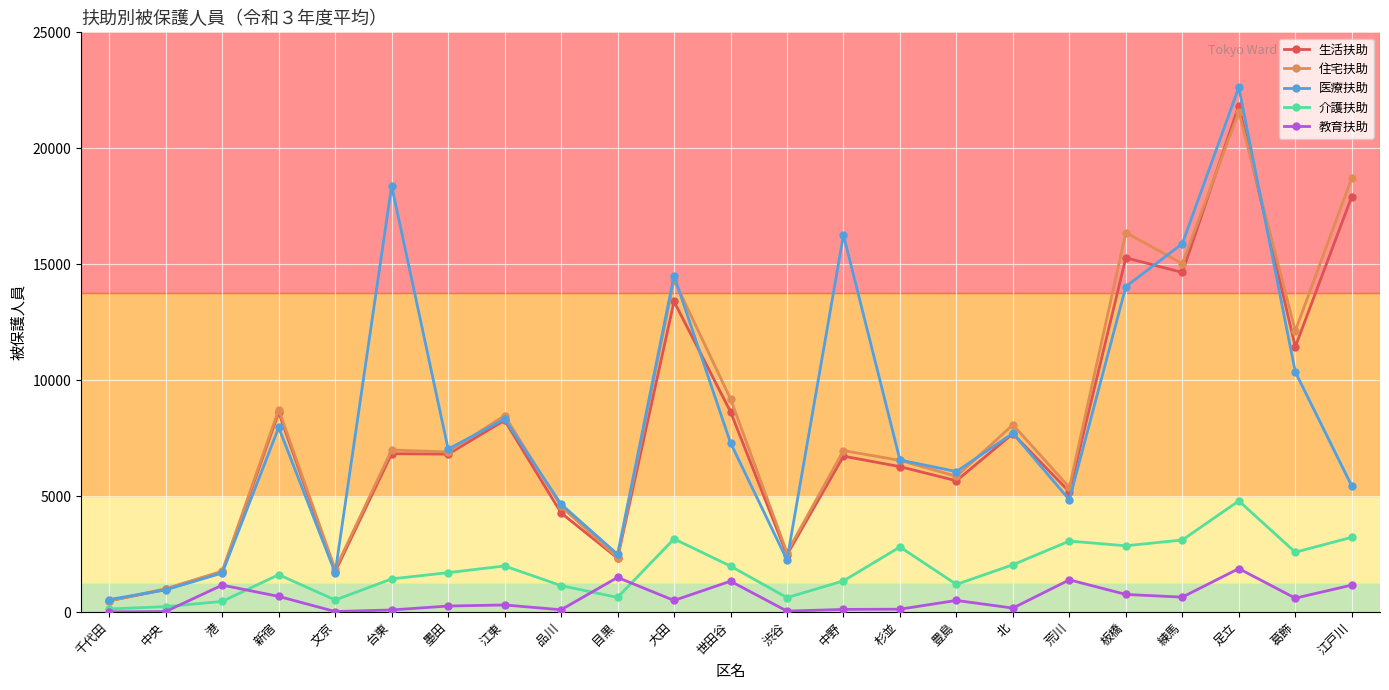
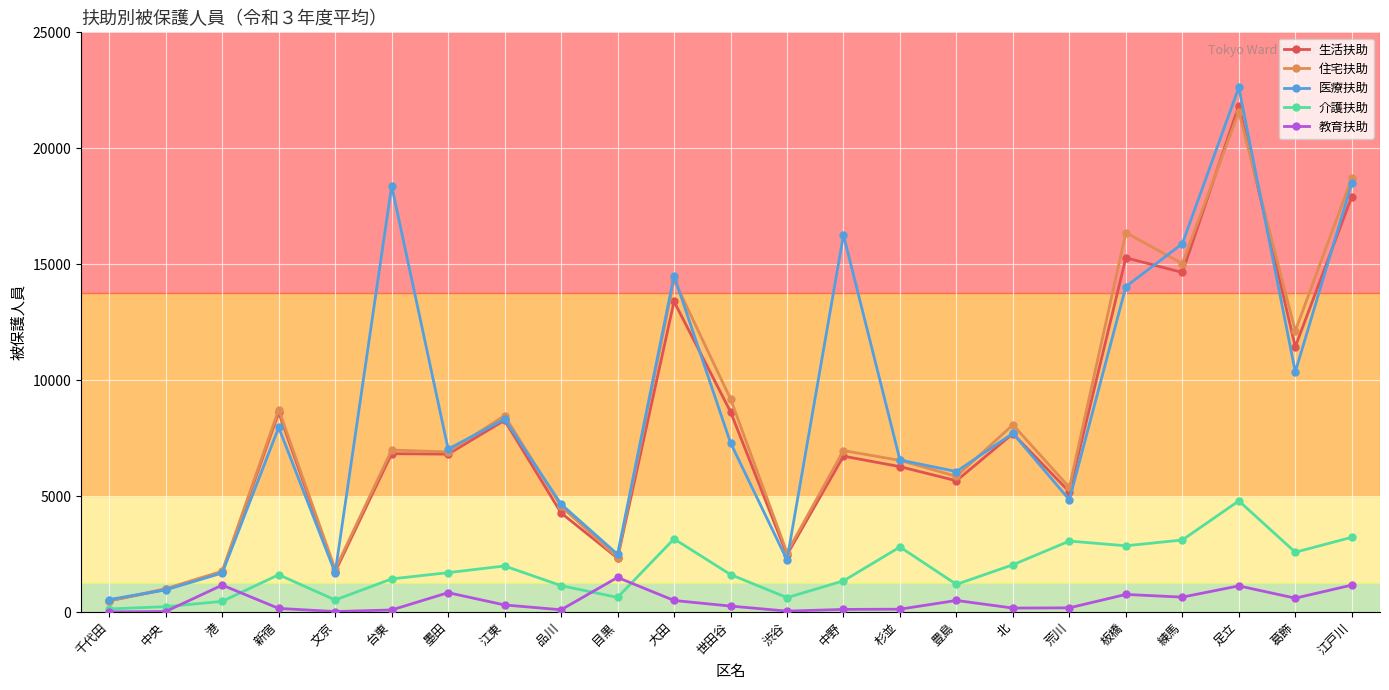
  {
    "医療扶助": {
      "新宿": 8000,
      "台東": 18400,
      "墨田": 7000,
      "目黒": 2500,
      "大田": 14500,
      "世田谷": 7300,
      "渋谷": 2200,
      "中野": 16300,
      "豊島": 6100,
      "荒川": 4800,
      "板橋": 14000,
      "練馬": 15900,
      "足立": 22600,
      "葛飾": 10400,
-     "江戸川": 5400
+     "江戸川": 18500
    },
    "介護扶助": {
      "千代田": 100,
      "中央": 200,
      "港": 500,
      "新宿": 1600,
      "文京": 500,
      "台東": 1400,
      "墨田": 1700,
      "江東": 2000,
      "品川": 1100,
      "目黒": 600,
      "大田": 3200,
-     "世田谷": 2000,
+     "世田谷": 1600,
      "渋谷": 600,
      "中野": 1300,
      "杉並": 2800,
      "豊島": 1200,
      "北": 2000,
      "荒川": 3100,
      "板橋": 2900,
      "練馬": 3100,
      "足立": 4800,
      "葛飾": 2600,
      "江戸川": 3200
    },
    "教育扶助": {
      "千代田": 0,
      "中央": 0,
      "港": 1200,
-     "新宿": 700,
+     "新宿": 200,
      "文京": 0,
      "台東": 100,
-     "墨田": 300,
+     "墨田": 800,
      "江東": 300,
      "品川": 100,
      "目黒": 1500,
      "大田": 500,
-     "世田谷": 1300,
+     "世田谷": 300,
      "渋谷": 0,
      "中野": 100,
      "杉並": 100,
      "豊島": 500,
      "北": 200,
-     "荒川": 1400,
+     "荒川": 200,
      "板橋": 800,
      "練馬": 600,
-     "足立": 1900,
+     "足立": 1100,
      "葛飾": 600,
      "江戸川": 1200
    }
  }
